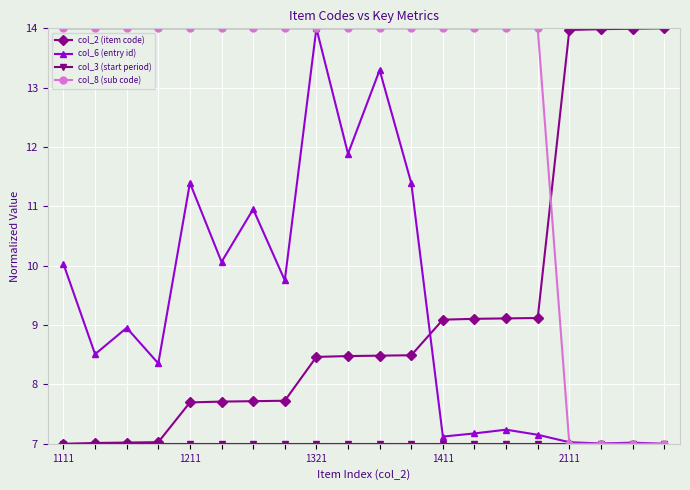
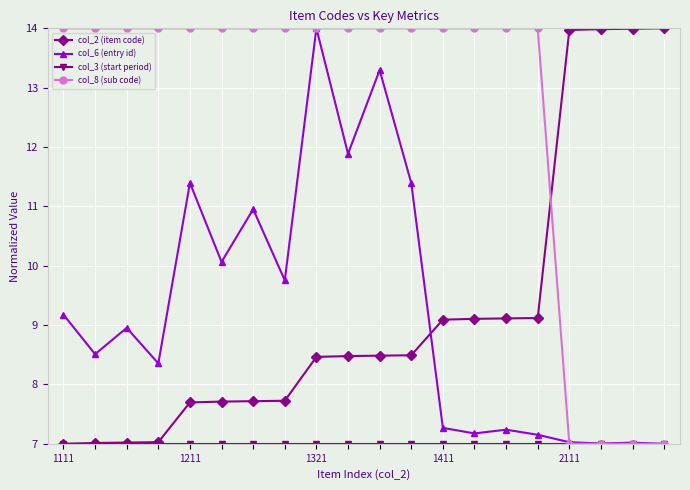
  {
    "col_6 (entry id)": {
-     "1111": 10.0,
+     "1111": 9.2,
      "1211": 11.4,
-     "1411": 7.1
+     "1411": 7.3
    },
    "col_8 (sub code)": {
      "1111": 14.0,
      "1211": 14.0,
      "1411": 14.0
    }
  }
